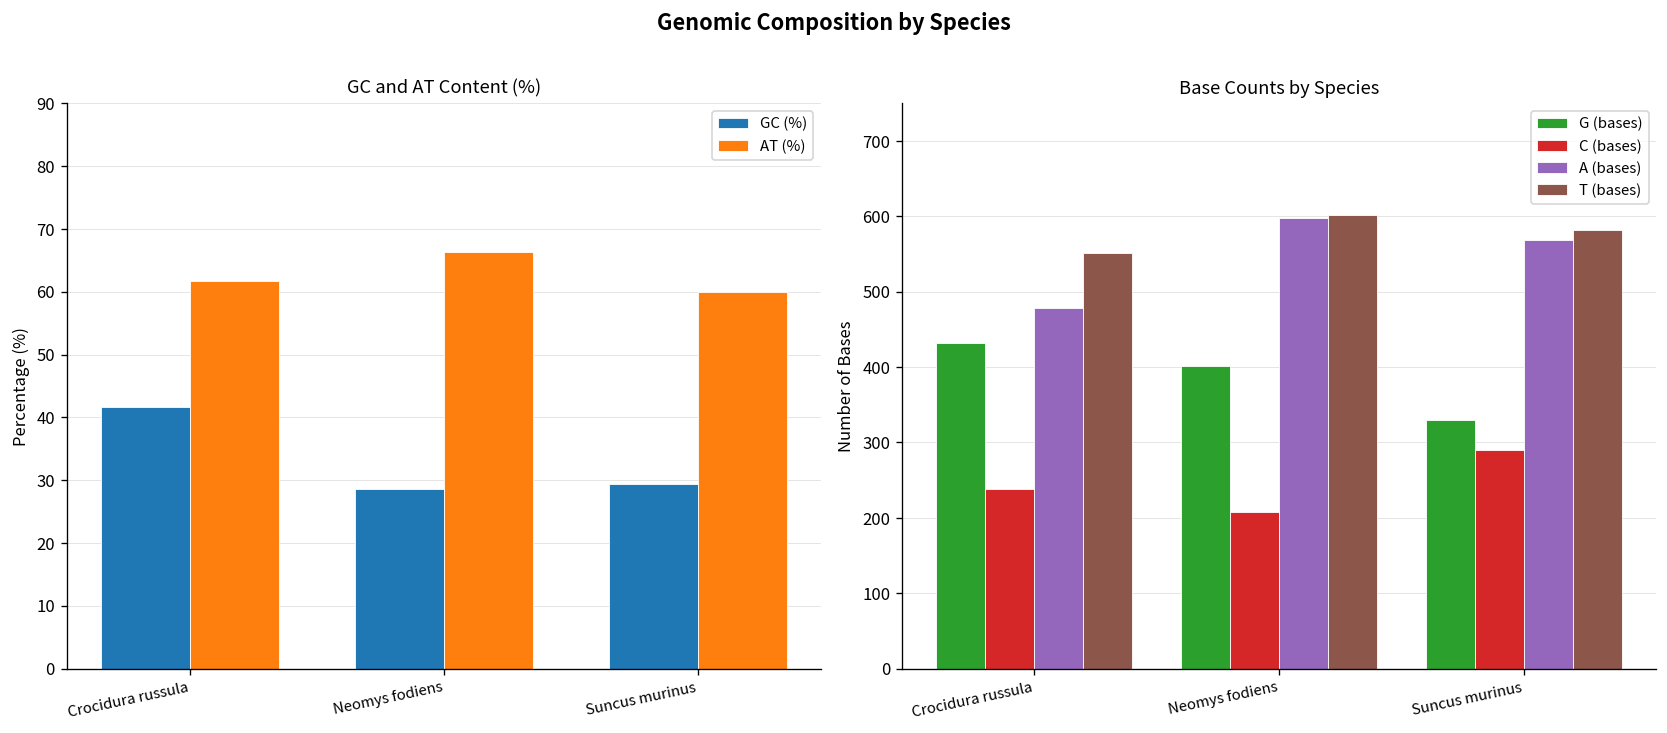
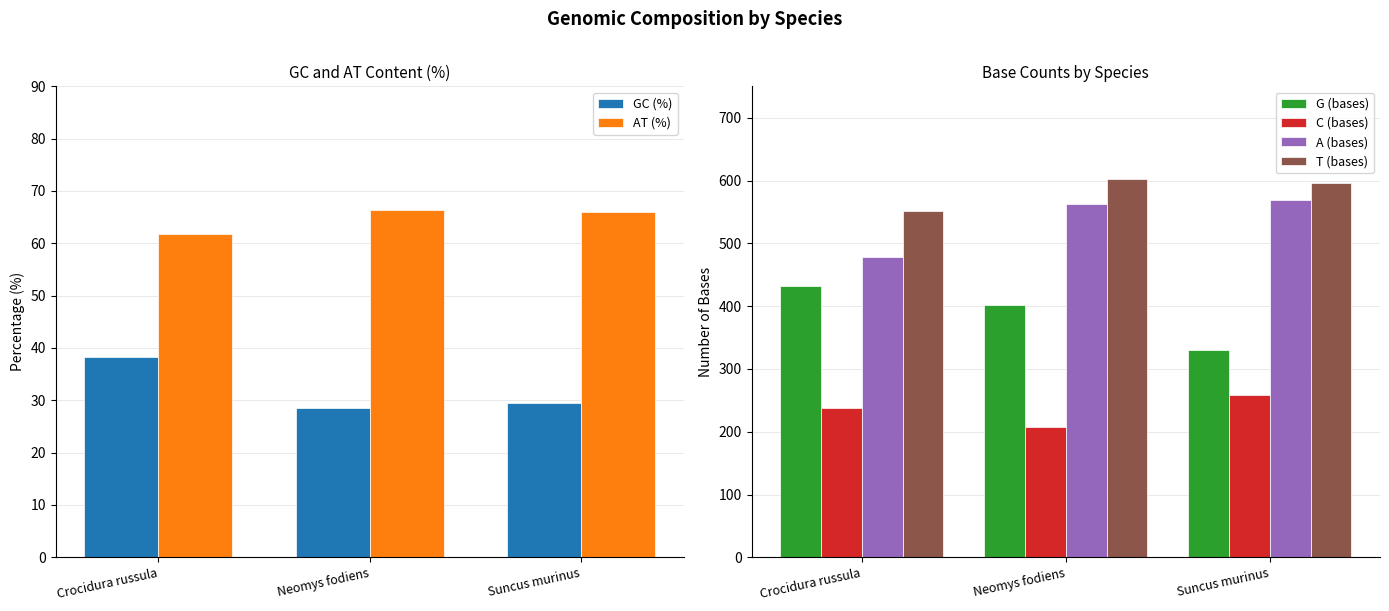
  {
    "GC and AT Content (%)": {
      "GC (%)": {
-       "Crocidura russula": 42,
+       "Crocidura russula": 38,
        "Neomys fodiens": 29,
        "Suncus murinus": 29
      },
      "AT (%)": {
        "Crocidura russula": 62,
        "Neomys fodiens": 66,
-       "Suncus murinus": 60
+       "Suncus murinus": 66
      }
    },
    "Base Counts by Species": {
      "G (bases)": {
        "Crocidura russula": 430,
        "Neomys fodiens": 400,
        "Suncus murinus": 330
      },
      "C (bases)": {
        "Crocidura russula": 240,
        "Neomys fodiens": 210,
-       "Suncus murinus": 290
+       "Suncus murinus": 260
      },
      "A (bases)": {
        "Crocidura russula": 480,
-       "Neomys fodiens": 600,
+       "Neomys fodiens": 560,
        "Suncus murinus": 570
      },
      "T (bases)": {
        "Crocidura russula": 550,
        "Neomys fodiens": 600,
-       "Suncus murinus": 580
+       "Suncus murinus": 600
      }
    }
  }
